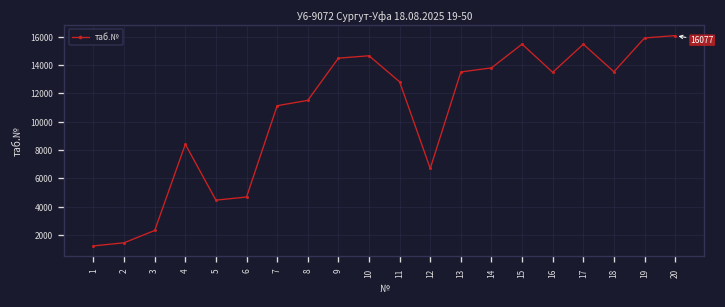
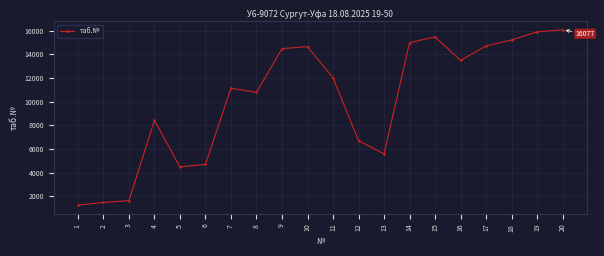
  {
    "1": 1200,
    "2": 1500,
-   "3": 2300,
+   "3": 1600,
    "4": 8400,
    "5": 4500,
    "6": 4700,
    "7": 11100,
-   "8": 11500,
+   "8": 10800,
    "9": 14500,
    "10": 14700,
-   "11": 12800,
+   "11": 12000,
    "12": 6700,
-   "13": 13500,
-   "14": 13800,
+   "13": 5600,
+   "14": 15000,
    "15": 15500,
    "16": 13500,
-   "17": 15500,
-   "18": 13500,
+   "17": 14700,
+   "18": 15200,
    "19": 15900
  }
